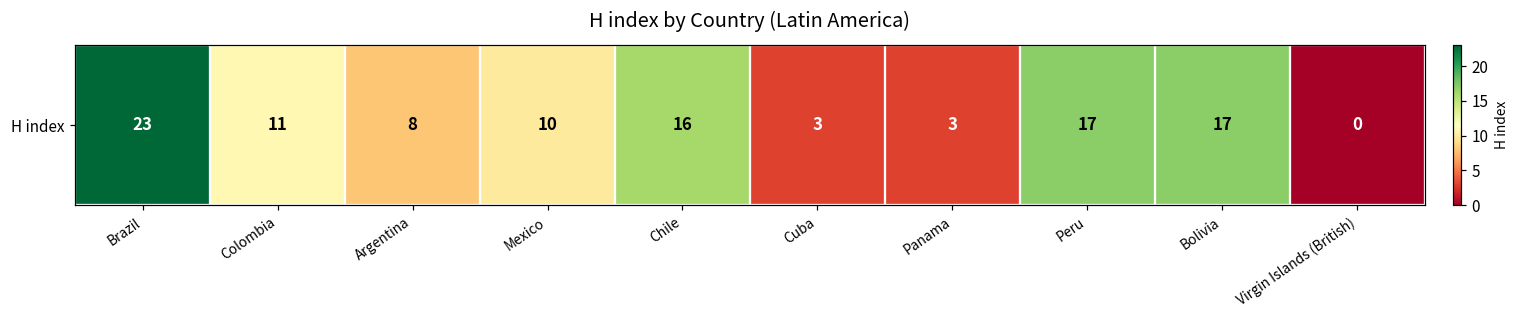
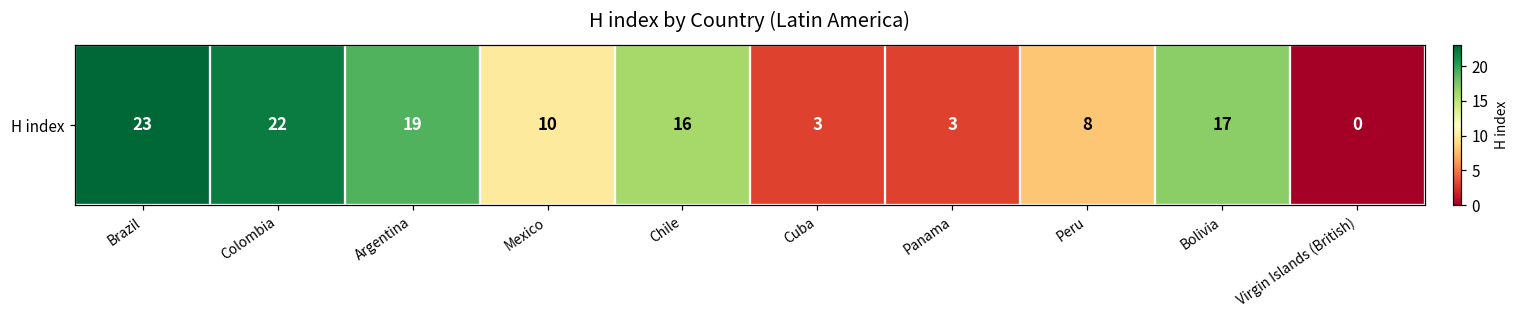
  {
    "H index": {
      "Brazil": 23,
-     "Colombia": 11,
-     "Argentina": 8,
+     "Colombia": 22,
+     "Argentina": 19,
      "Mexico": 10,
      "Chile": 16,
      "Cuba": 3,
      "Panama": 3,
-     "Peru": 17,
+     "Peru": 8,
      "Bolivia": 17,
      "Virgin Islands (British)": 0
    }
  }
